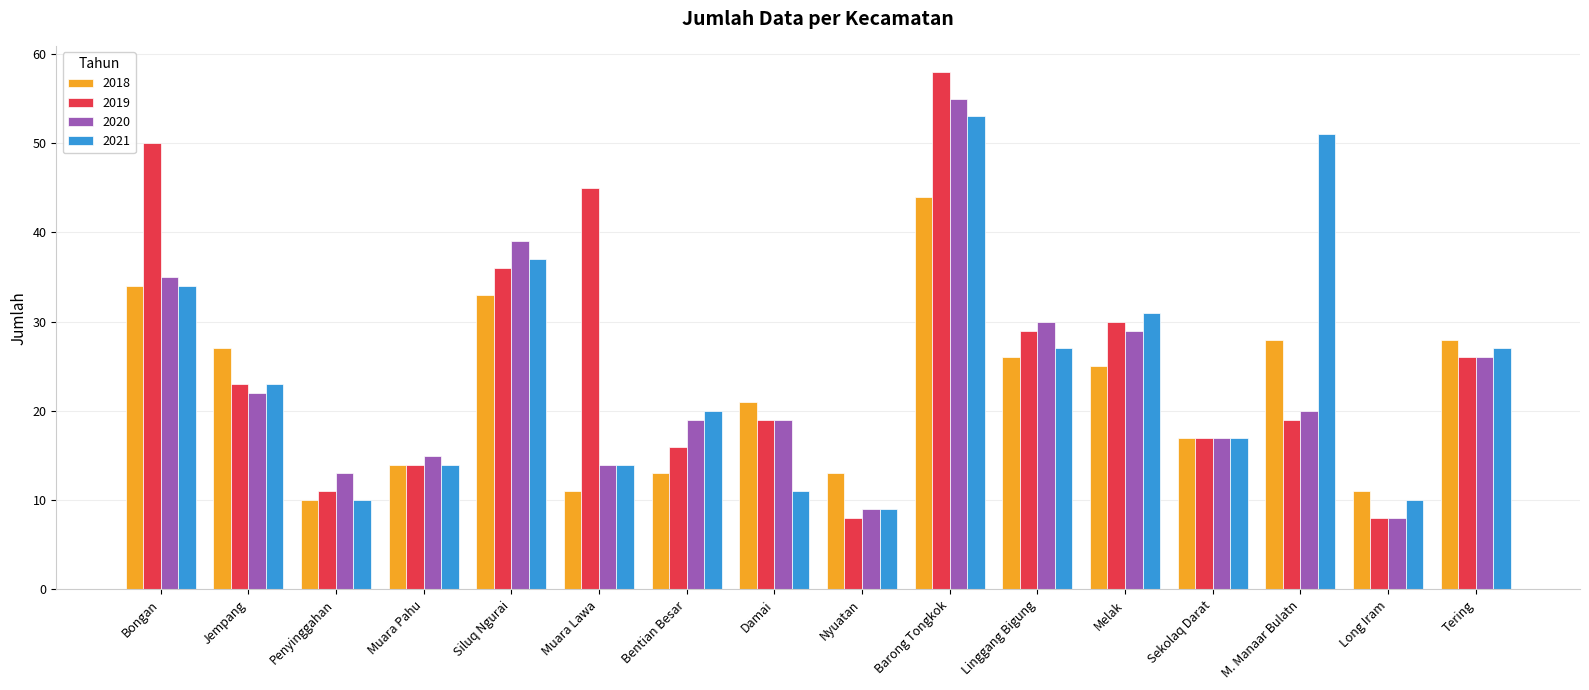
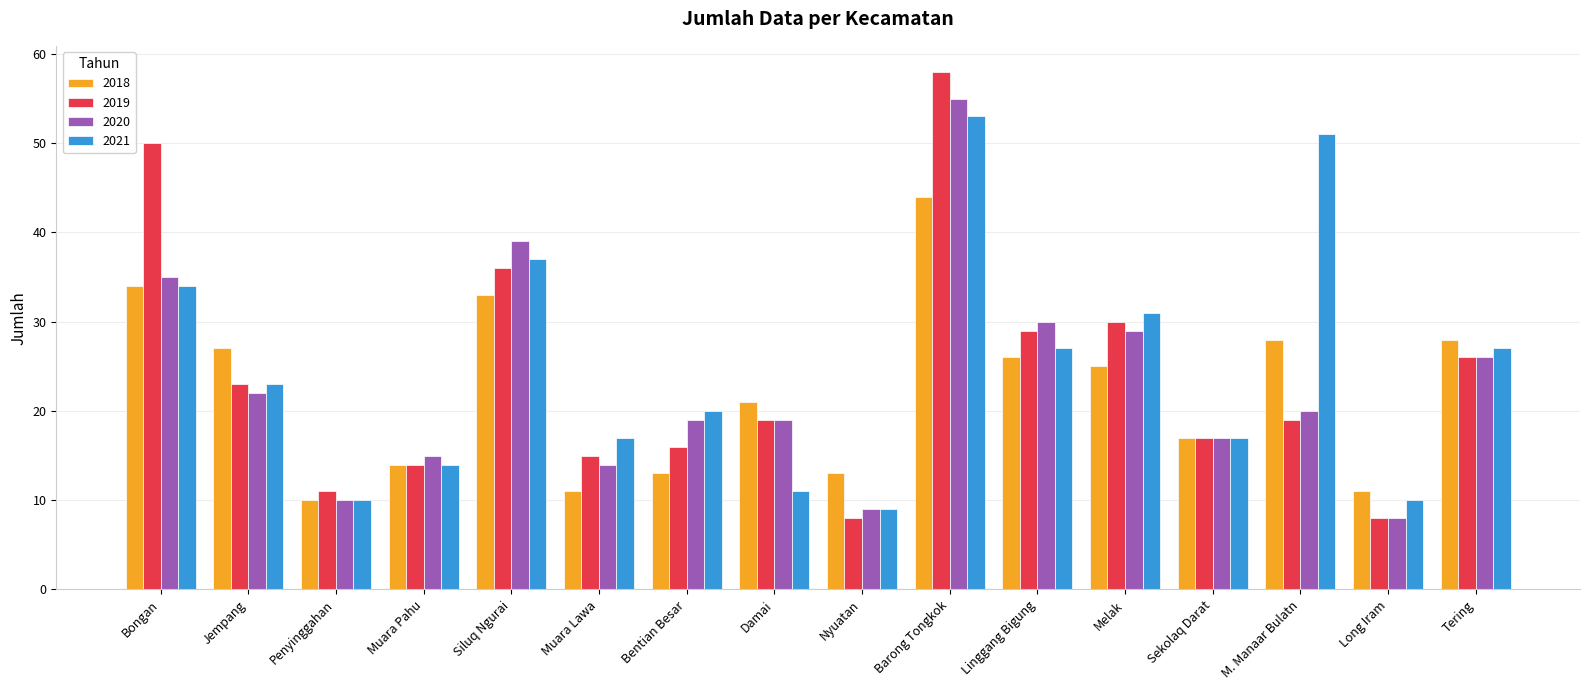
  {
    "2018": {
      "Bongan": 34,
      "Jempang": 27,
      "Penyinggahan": 10,
      "Muara Pahu": 14,
      "Siluq Ngurai": 33,
      "Muara Lawa": 11,
      "Bentian Besar": 13,
      "Damai": 21,
      "Nyuatan": 13,
      "Barong Tongkok": 44,
      "Linggang Bigung": 26,
      "Melak": 25,
      "Sekolaq Darat": 17,
      "M. Manaar Bulatn": 28,
      "Long Iram": 11,
      "Tering": 28
    },
    "2019": {
      "Bongan": 50,
      "Jempang": 23,
      "Penyinggahan": 11,
      "Muara Pahu": 14,
      "Siluq Ngurai": 36,
-     "Muara Lawa": 45,
+     "Muara Lawa": 15,
      "Bentian Besar": 16,
      "Damai": 19,
      "Nyuatan": 8,
      "Barong Tongkok": 58,
      "Linggang Bigung": 29,
      "Melak": 30,
      "Sekolaq Darat": 17,
      "M. Manaar Bulatn": 19,
      "Long Iram": 8,
      "Tering": 26
    },
    "2020": {
      "Bongan": 35,
      "Jempang": 22,
-     "Penyinggahan": 13,
+     "Penyinggahan": 10,
      "Muara Pahu": 15,
      "Siluq Ngurai": 39,
      "Muara Lawa": 14,
      "Bentian Besar": 19,
      "Damai": 19,
      "Nyuatan": 9,
      "Barong Tongkok": 55,
      "Linggang Bigung": 30,
      "Melak": 29,
      "Sekolaq Darat": 17,
      "M. Manaar Bulatn": 20,
      "Long Iram": 8,
      "Tering": 26
    },
    "2021": {
      "Bongan": 34,
      "Jempang": 23,
      "Penyinggahan": 10,
      "Muara Pahu": 14,
      "Siluq Ngurai": 37,
-     "Muara Lawa": 14,
+     "Muara Lawa": 17,
      "Bentian Besar": 20,
      "Damai": 11,
      "Nyuatan": 9,
      "Barong Tongkok": 53,
      "Linggang Bigung": 27,
      "Melak": 31,
      "Sekolaq Darat": 17,
      "M. Manaar Bulatn": 51,
      "Long Iram": 10,
      "Tering": 27
    }
  }
